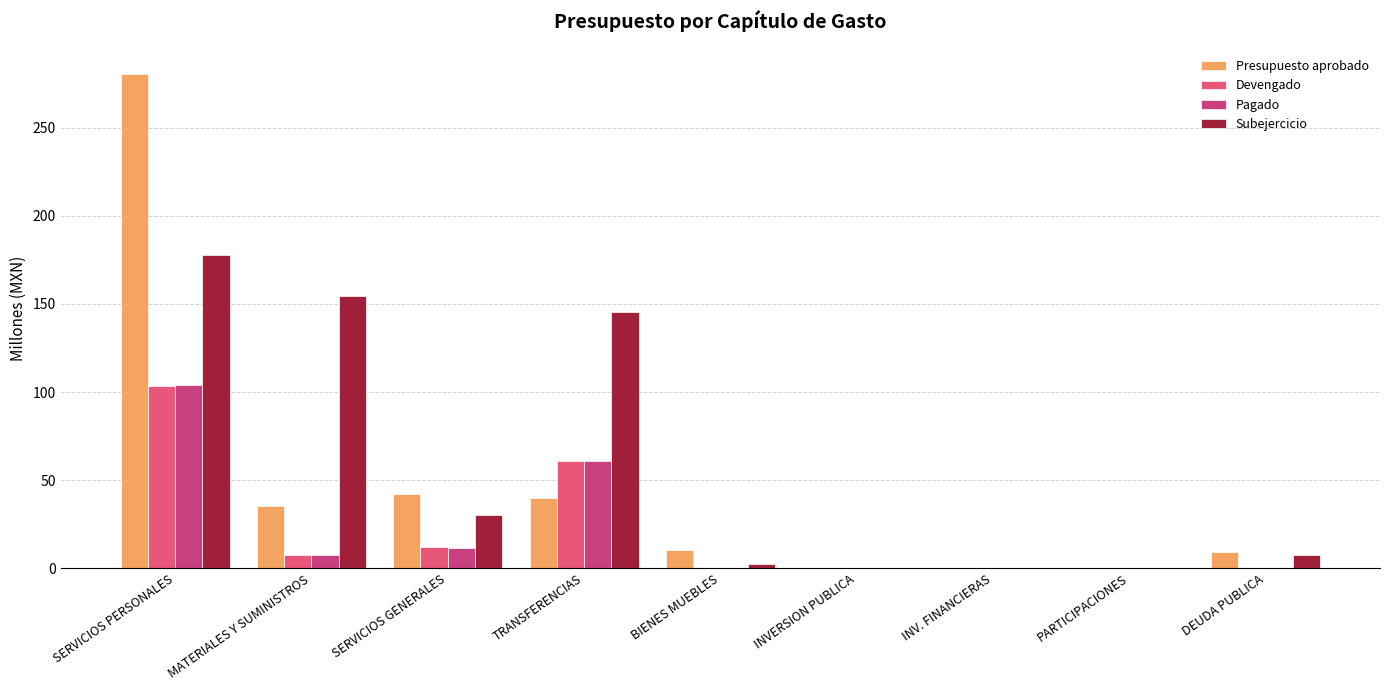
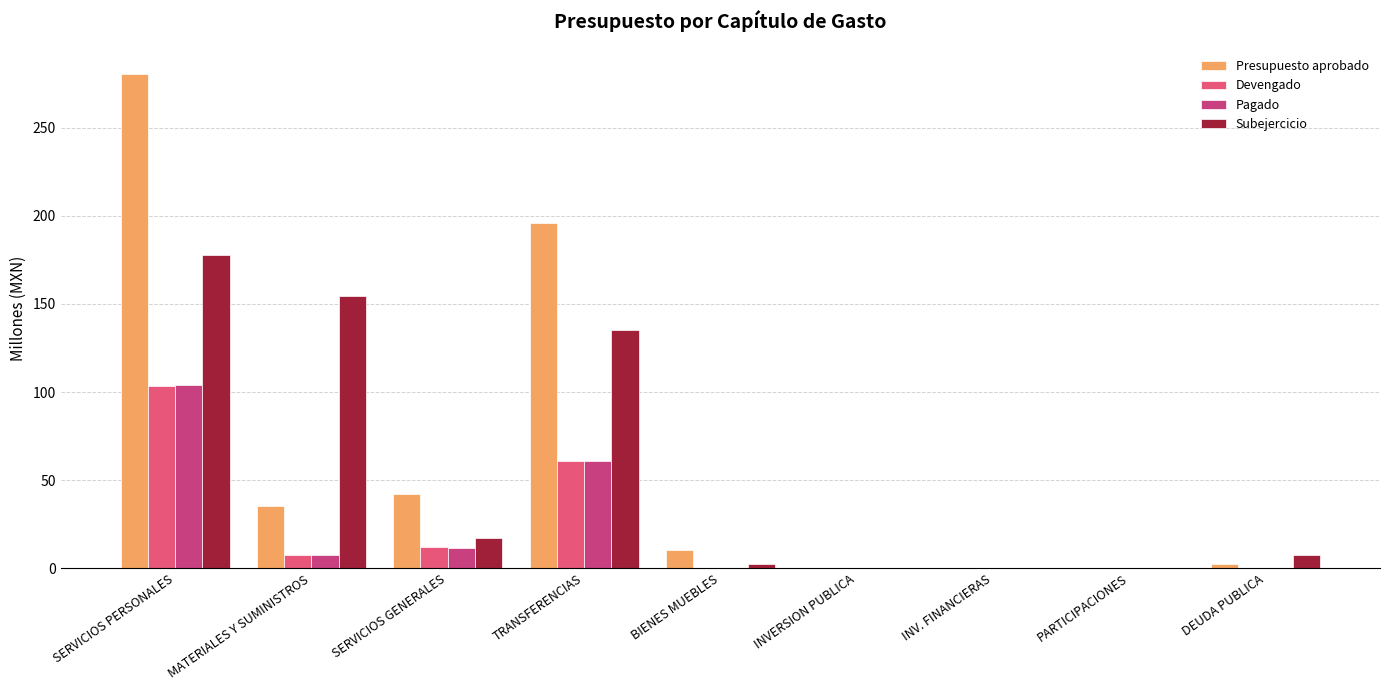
  {
    "Presupuesto aprobado": {
      "SERVICIOS PERSONALES": 281,
      "MATERIALES Y SUMINISTROS": 35,
      "SERVICIOS GENERALES": 42,
-     "TRANSFERENCIAS": 40,
+     "TRANSFERENCIAS": 196,
      "BIENES MUEBLES": 10,
      "INVERSION PUBLICA": 0,
      "INV. FINANCIERAS": 0,
      "PARTICIPACIONES": 0,
-     "DEUDA PUBLICA": 9
+     "DEUDA PUBLICA": 3
    },
    "Subejercicio": {
      "SERVICIOS PERSONALES": 178,
      "MATERIALES Y SUMINISTROS": 154,
-     "SERVICIOS GENERALES": 30,
-     "TRANSFERENCIAS": 145,
+     "SERVICIOS GENERALES": 17,
+     "TRANSFERENCIAS": 135,
      "BIENES MUEBLES": 2,
      "INVERSION PUBLICA": 0,
      "INV. FINANCIERAS": 0,
      "PARTICIPACIONES": 0,
      "DEUDA PUBLICA": 8
    }
  }
